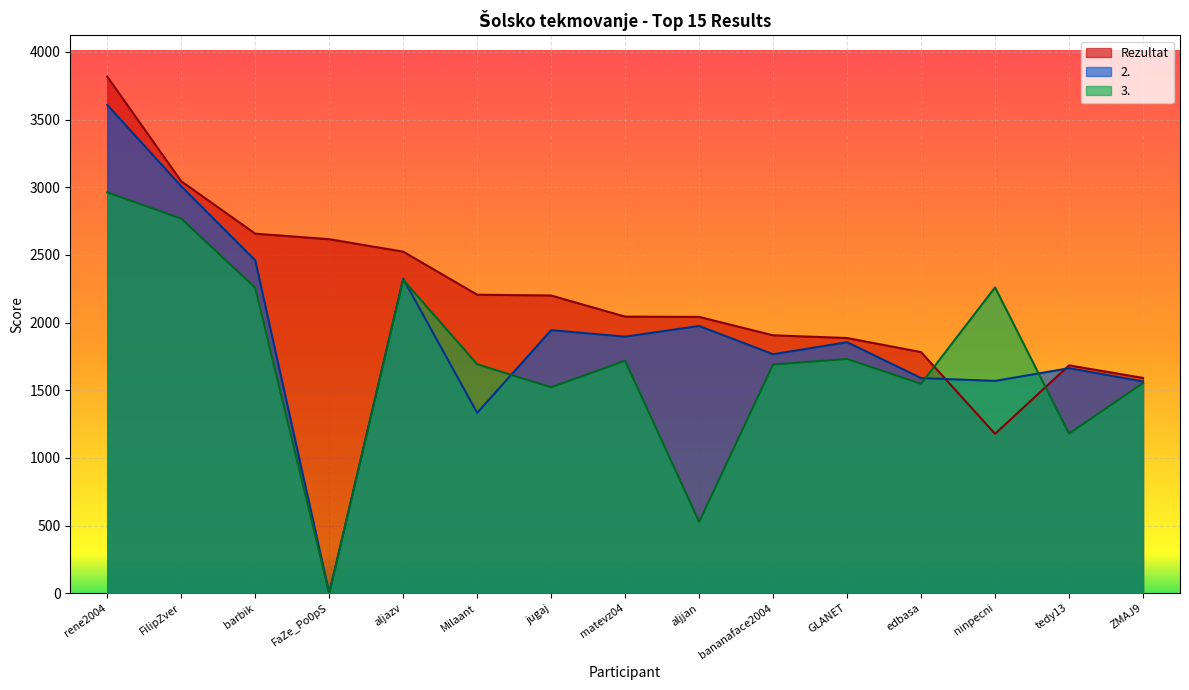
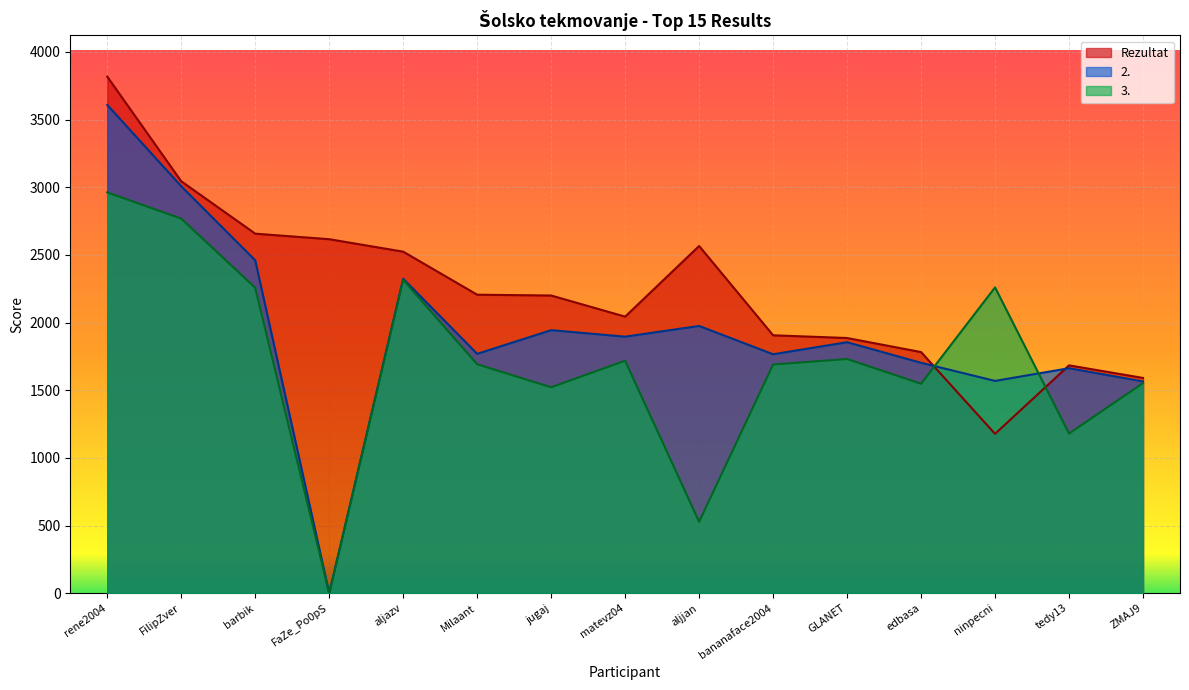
  {
    "Rezultat": {
      "rene2004": 3820,
      "FilipZver": 3040,
      "barbik": 2660,
      "FaZe_Po0pS": 2620,
      "aljazv": 2520,
      "Milaant": 2210,
      "jugaj": 2200,
      "matevz04": 2040,
-     "aljjan": 2040,
+     "aljjan": 2570,
      "bananaface2004": 1910,
      "GLANET": 1890,
      "edbasa": 1780,
      "ninpecni": 1180,
      "tedy13": 1680,
      "ZMAJ9": 1590
    },
    "2.": {
      "rene2004": 3610,
      "FilipZver": 3010,
      "barbik": 2460,
-     "Milaant": 1330,
+     "Milaant": 1770,
      "jugaj": 1940,
      "matevz04": 1900,
      "aljjan": 1980,
      "bananaface2004": 1770,
      "GLANET": 1860,
-     "edbasa": 1590,
+     "edbasa": 1700,
      "ninpecni": 1570,
      "tedy13": 1660
    },
    "3.": {
      "rene2004": 2960,
      "FilipZver": 2770,
      "barbik": 2260,
      "Milaant": 1690,
      "jugaj": 1520,
      "matevz04": 1720,
      "aljjan": 530,
      "bananaface2004": 1690,
      "GLANET": 1730,
      "edbasa": 1550,
      "ninpecni": 2260,
      "tedy13": 1180
    }
  }
